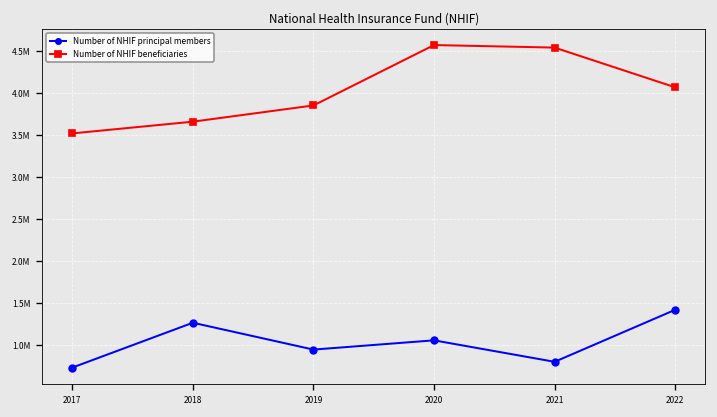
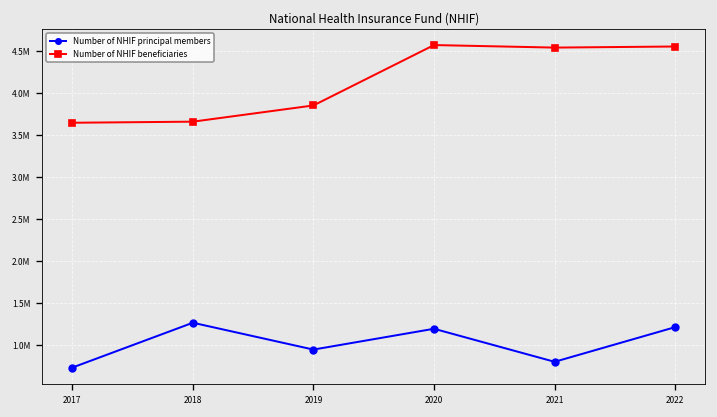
  {
    "Number of NHIF principal members": {
      "2017": 700000,
      "2018": 1300000,
      "2019": 900000,
-     "2020": 1100000,
+     "2020": 1200000,
      "2021": 800000,
-     "2022": 1400000
+     "2022": 1200000
    },
    "Number of NHIF beneficiaries": {
-     "2017": 3500000,
+     "2017": 3600000,
      "2018": 3700000,
      "2019": 3800000,
      "2020": 4600000,
      "2021": 4500000,
-     "2022": 4100000
+     "2022": 4600000
    }
  }
